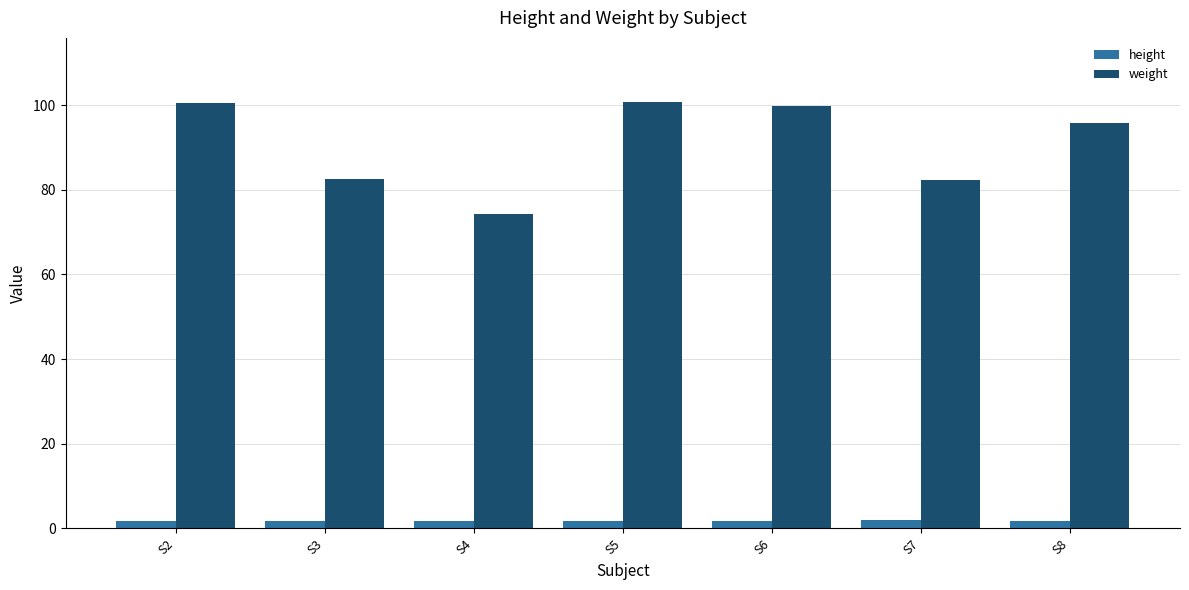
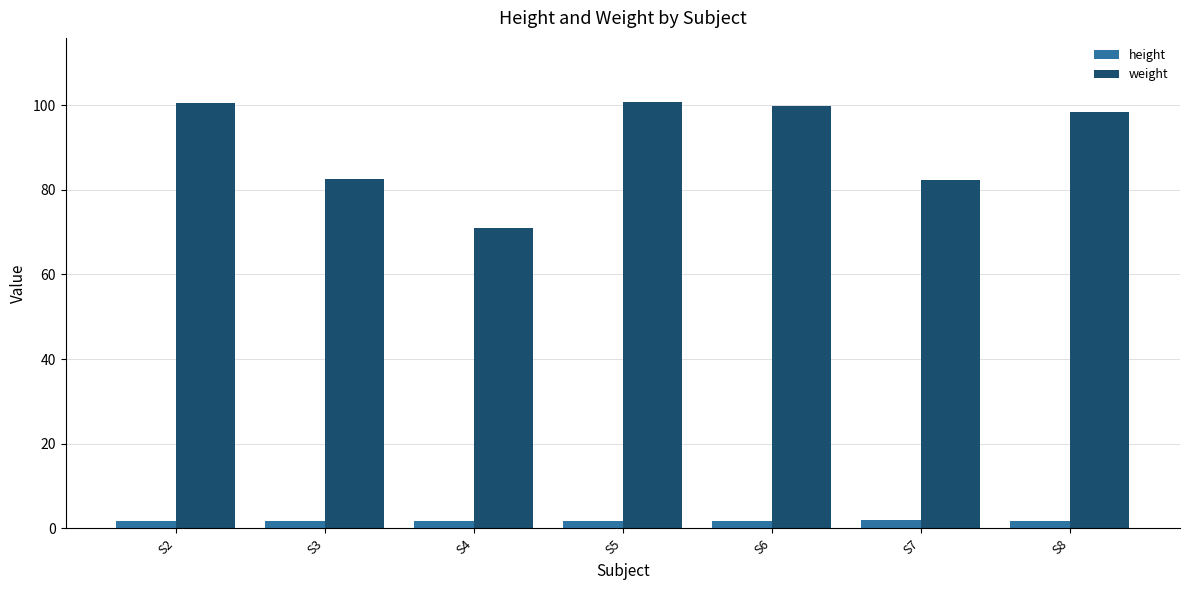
  {
    "height": {
      "S2": 2,
      "S3": 2,
      "S4": 2,
      "S5": 2,
      "S6": 2,
      "S7": 2,
      "S8": 2
    },
    "weight": {
      "S2": 101,
      "S3": 83,
-     "S4": 74,
+     "S4": 71,
      "S5": 101,
      "S6": 100,
      "S7": 82,
-     "S8": 96
+     "S8": 98
    }
  }
